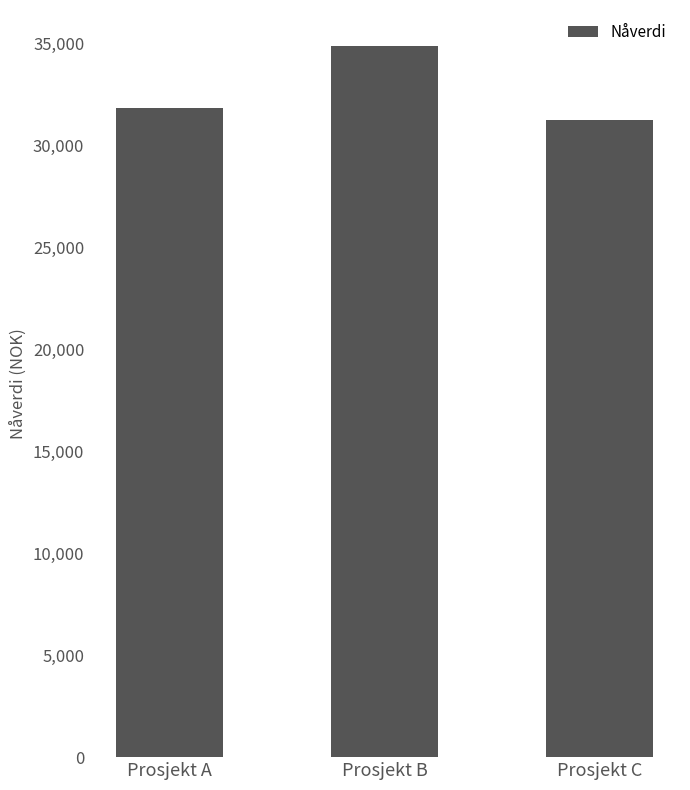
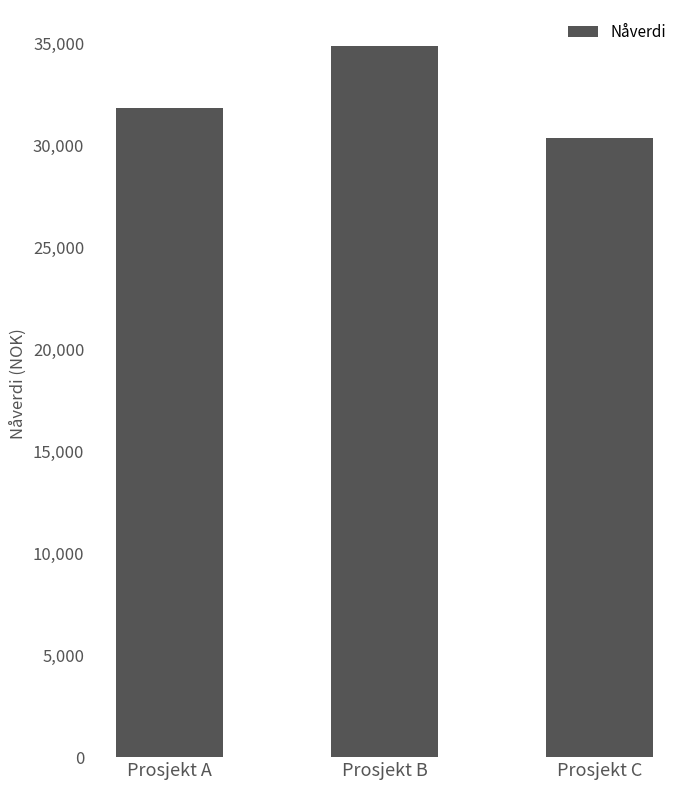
  {
    "Prosjekt A": "31,800",
    "Prosjekt B": "34,900",
-   "Prosjekt C": "31,200"
+   "Prosjekt C": "30,400"
  }
